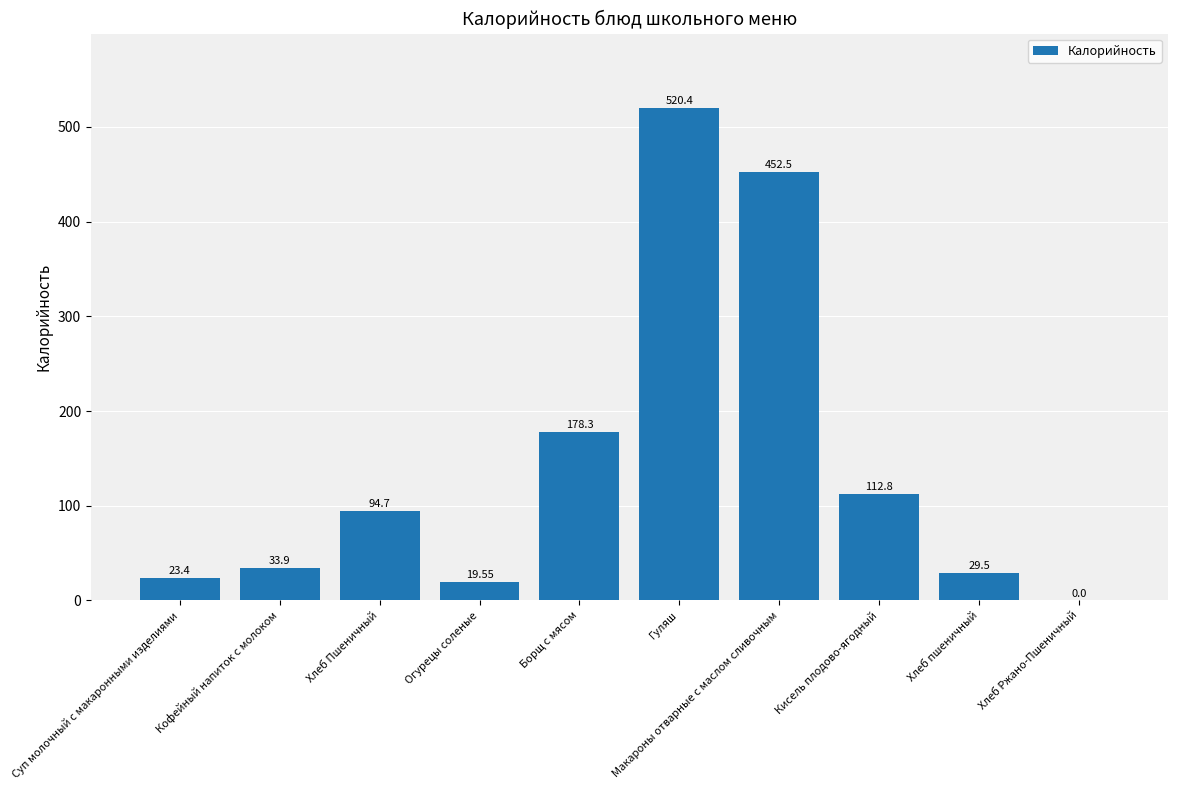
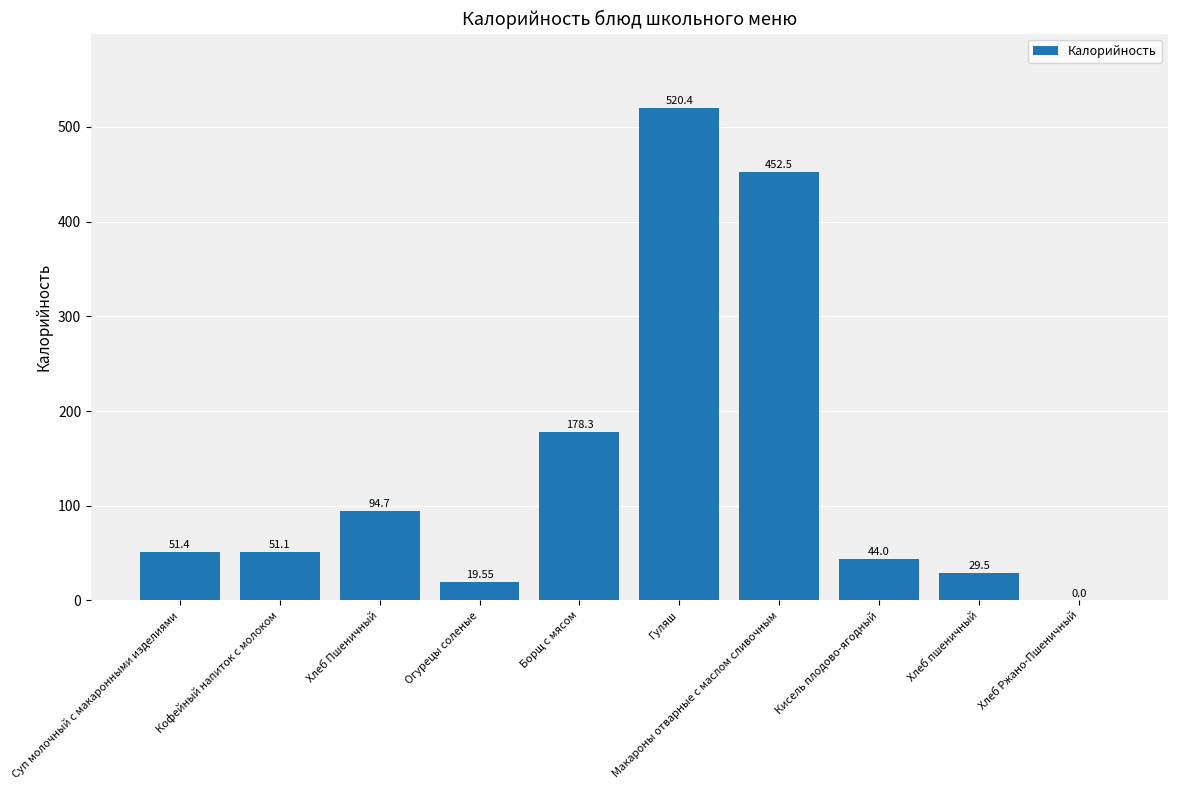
  {
-   "Суп молочный с макаронными изделиями": 23.4,
-   "Кофейный напиток с молоком": 33.9,
+   "Суп молочный с макаронными изделиями": 51.4,
+   "Кофейный напиток с молоком": 51.1,
    "Хлеб Пшеничный": 94.7,
    "Огурецы соленые": 19.55,
    "Борщ с мясом": 178.3,
    "Гуляш": 520.4,
    "Макароны отварные с маслом сливочным": 452.5,
-   "Кисель плодово-ягодный": 112.8,
+   "Кисель плодово-ягодный": 44.0,
    "Хлеб пшеничный": 29.5,
    "Хлеб Ржано-Пшеничный": 0.0
  }
